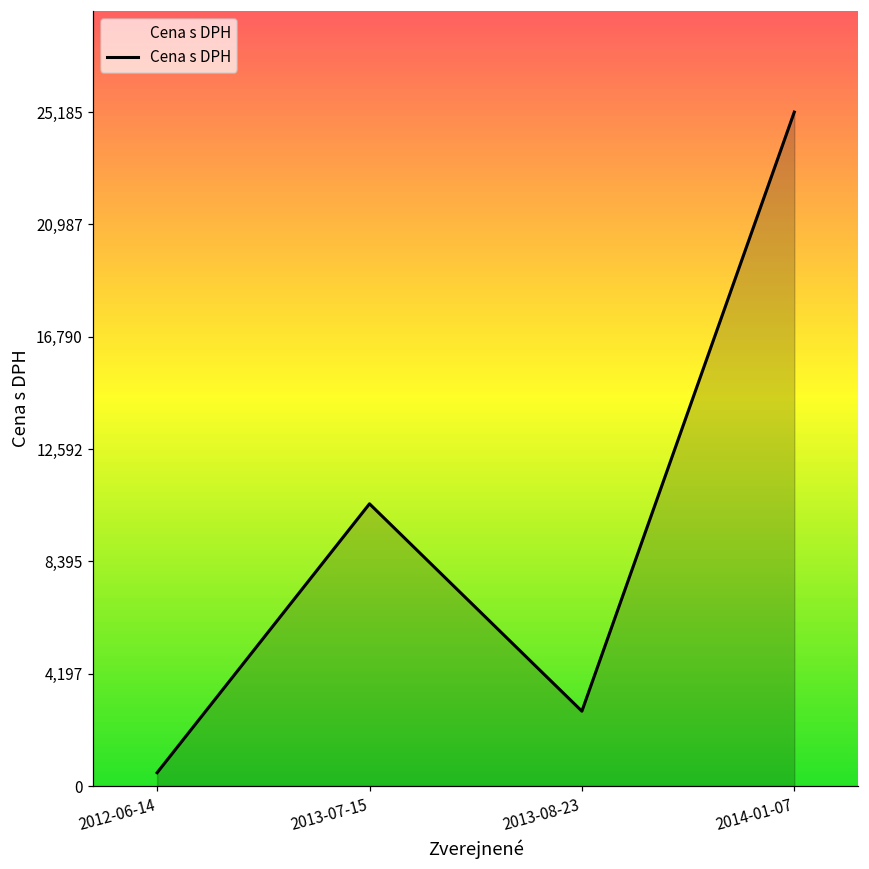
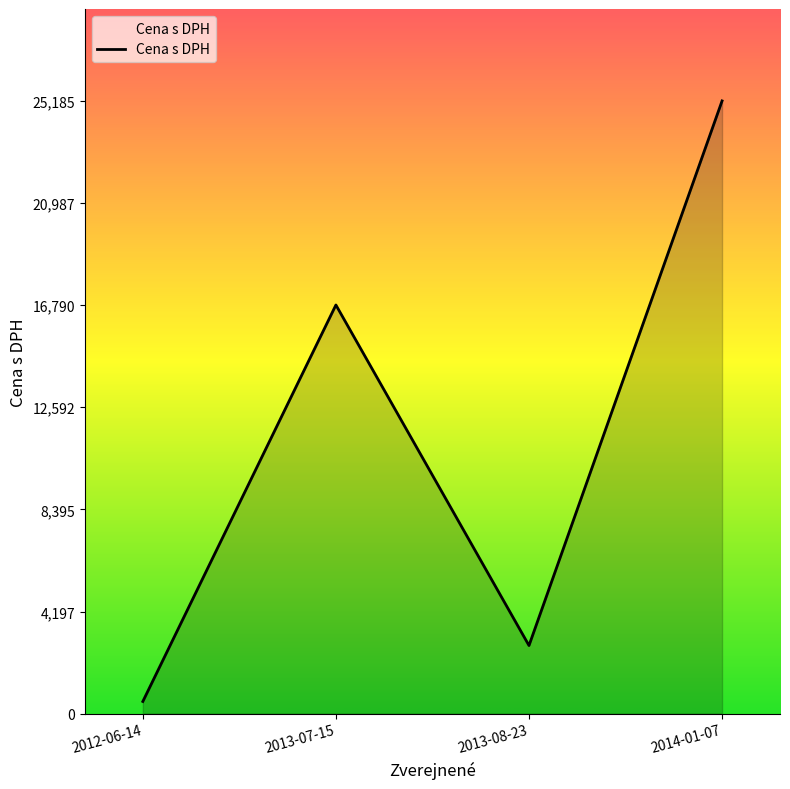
  {
    "2012-06-14": "500",
-   "2013-07-15": "10,500",
+   "2013-07-15": "16,800",
    "2013-08-23": "2,800",
    "2014-01-07": "25,200"
  }
